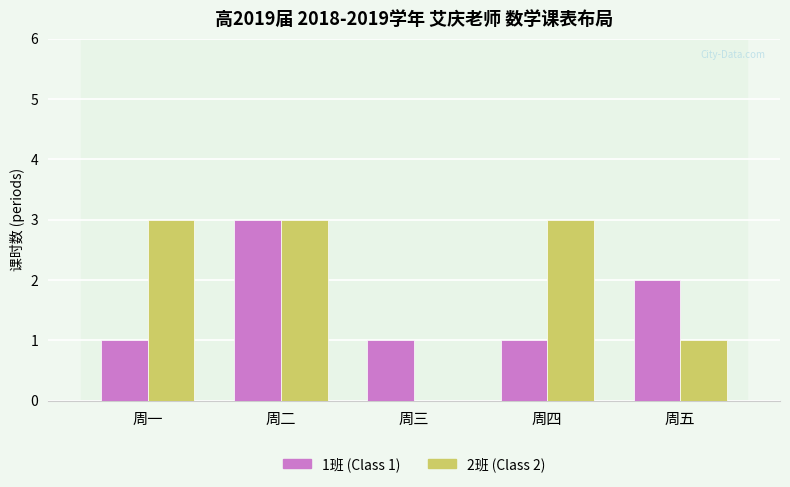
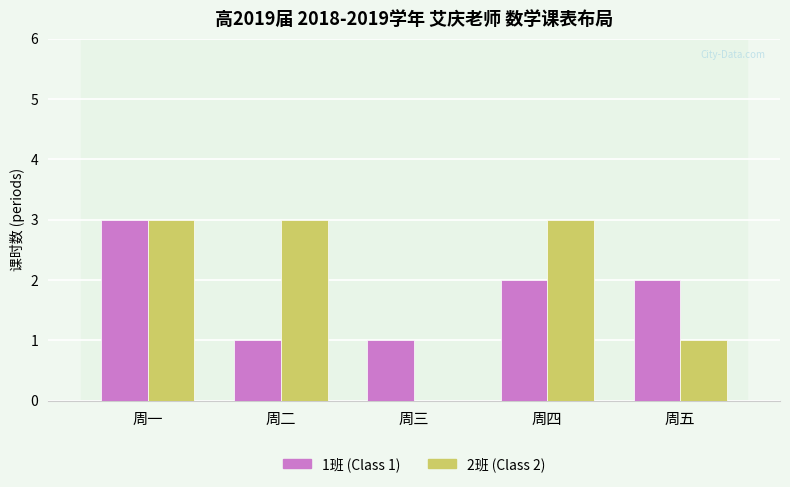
  {
    "1班 (Class 1)": {
-     "周一": 1,
-     "周二": 3,
+     "周一": 3,
+     "周二": 1,
      "周三": 1,
-     "周四": 1,
+     "周四": 2,
      "周五": 2
    },
    "2班 (Class 2)": {
      "周一": 3,
      "周二": 3,
      "周三": 0,
      "周四": 3,
      "周五": 1
    }
  }
